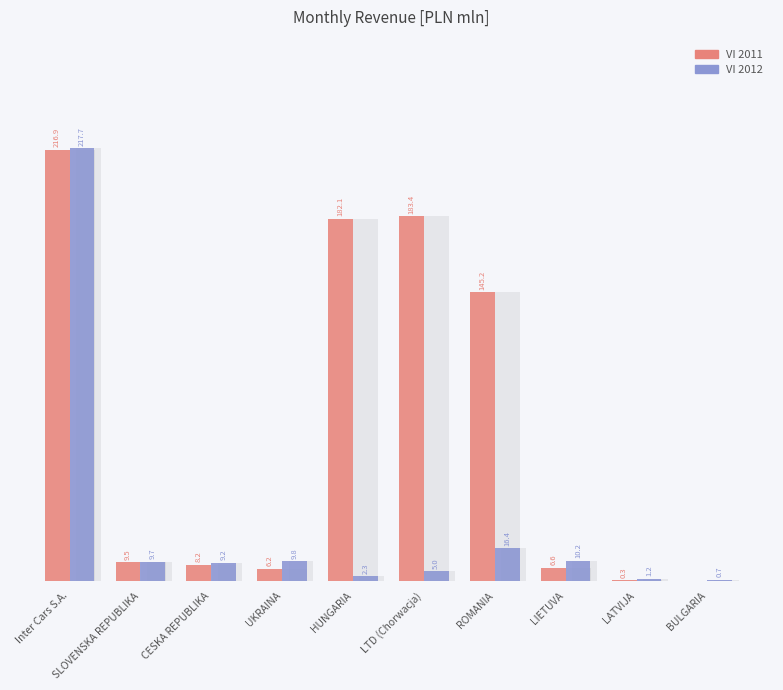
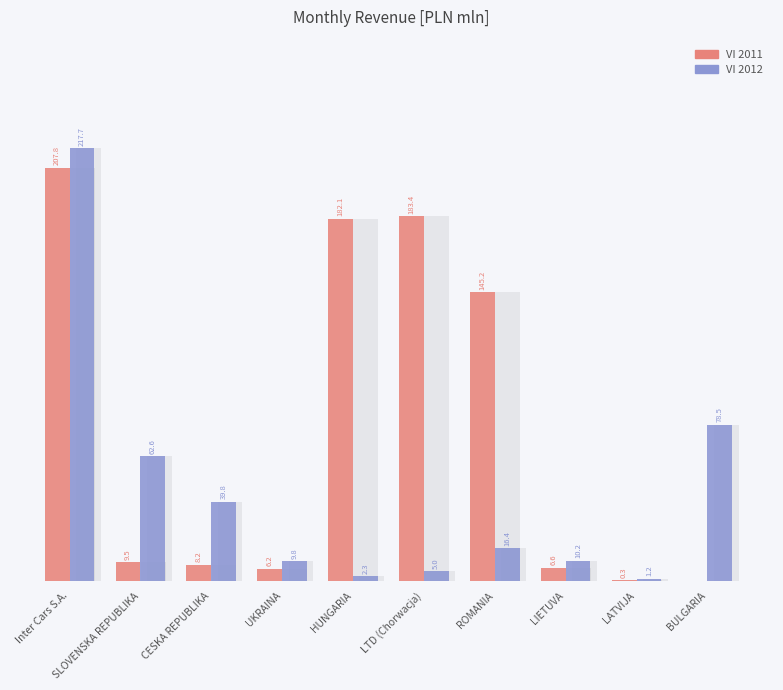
  {
    "VI 2011": {
-     "Inter Cars S.A.": 216.9,
+     "Inter Cars S.A.": 207.8,
      "SLOVENSKA REPUBLIKA": 9.5,
      "CESKA REPUBLIKA": 8.2,
      "UKRAINA": 6.2,
      "HUNGARIA": 182.1,
      "LTD (Chorwacja)": 183.4,
      "ROMANIA": 145.2,
      "LIETUVA": 6.6,
      "LATVIJA": 0.3
    },
    "VI 2012": {
      "Inter Cars S.A.": 217.7,
-     "SLOVENSKA REPUBLIKA": 9.7,
-     "CESKA REPUBLIKA": 9.2,
+     "SLOVENSKA REPUBLIKA": 62.6,
+     "CESKA REPUBLIKA": 39.8,
      "UKRAINA": 9.8,
      "HUNGARIA": 2.3,
      "LTD (Chorwacja)": 5.0,
      "ROMANIA": 16.4,
      "LIETUVA": 10.2,
      "LATVIJA": 1.2,
-     "BULGARIA": 0.7
+     "BULGARIA": 78.5
    }
  }
